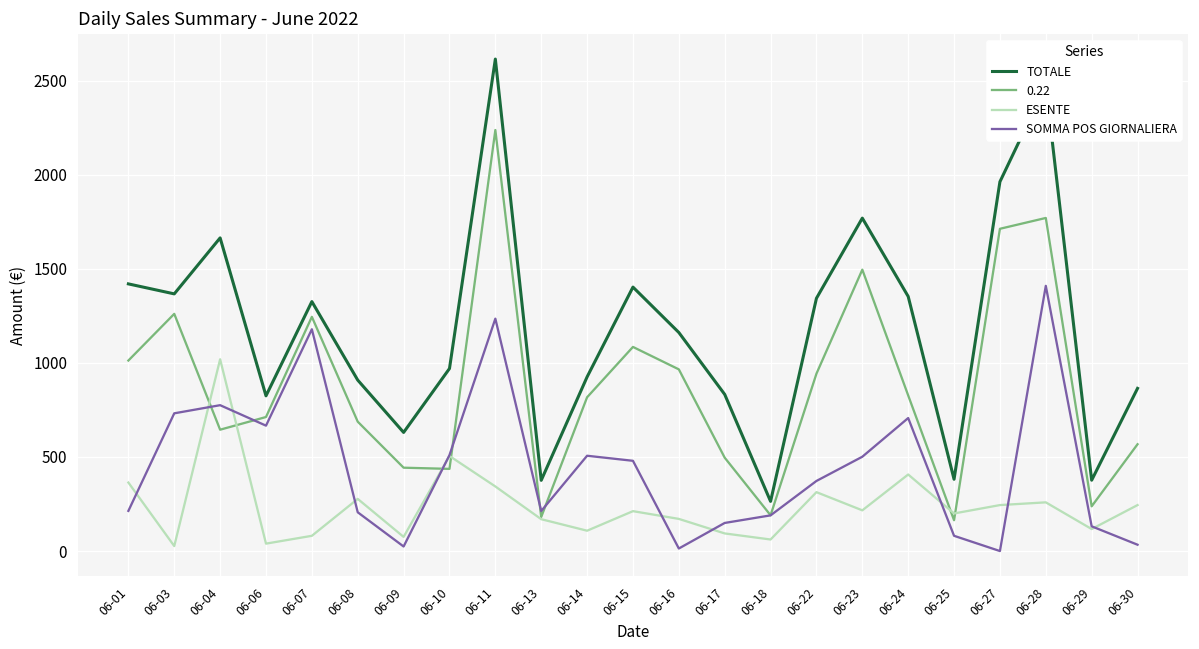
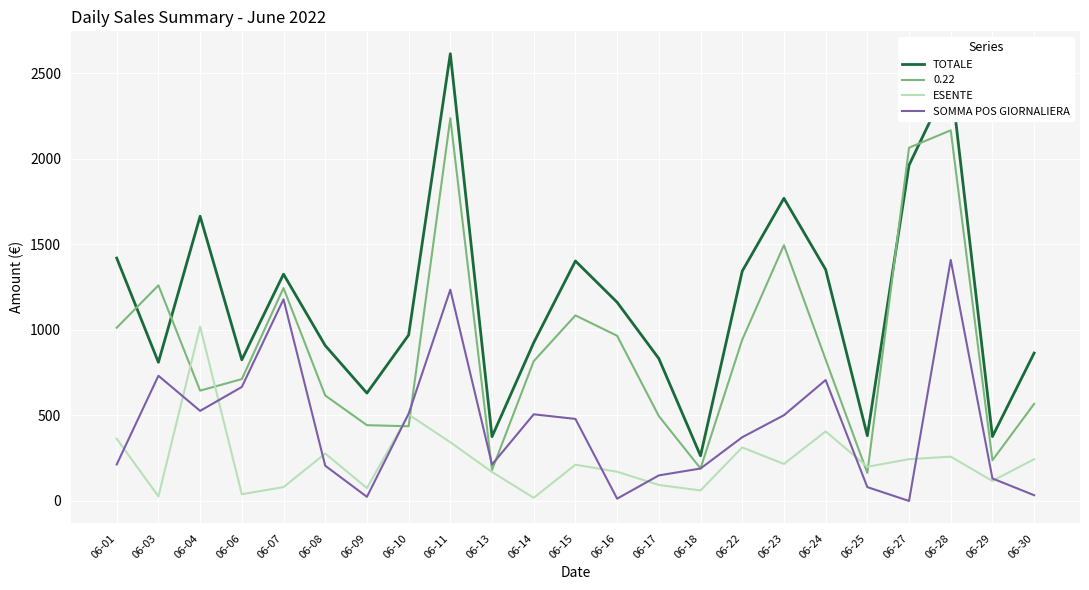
  {
    "TOTALE": {
      "06-01": 1420,
-     "06-03": 1370,
+     "06-03": 810,
      "06-04": 1660,
      "06-06": 820,
      "06-07": 1330,
      "06-08": 910,
      "06-09": 630,
      "06-10": 970,
      "06-11": 2610,
      "06-13": 380,
      "06-14": 930,
      "06-15": 1400,
      "06-16": 1160,
      "06-17": 830,
      "06-18": 260,
      "06-22": 1340,
      "06-23": 1770,
      "06-24": 1350,
      "06-25": 380,
      "06-27": 1960,
      "06-29": 380,
      "06-30": 860
    },
    "0.22": {
      "06-01": 1010,
      "06-03": 1260,
      "06-04": 640,
      "06-06": 710,
      "06-07": 1240,
-     "06-08": 690,
+     "06-08": 620,
      "06-09": 440,
      "06-10": 440,
      "06-11": 2240,
      "06-14": 820,
      "06-15": 1080,
      "06-16": 970,
      "06-17": 500,
      "06-22": 940,
      "06-23": 1500,
      "06-24": 830,
      "06-25": 160,
-     "06-27": 1710,
-     "06-28": 1770,
+     "06-27": 2060,
+     "06-28": 2170,
      "06-29": 240,
      "06-30": 570
    },
    "ESENTE": {
      "06-01": 360,
      "06-03": 30,
      "06-04": 1020,
      "06-06": 40,
      "06-07": 80,
      "06-08": 280,
      "06-09": 80,
      "06-11": 340,
-     "06-14": 110,
+     "06-14": 20,
      "06-15": 210,
      "06-16": 170,
      "06-17": 90,
      "06-18": 60,
      "06-22": 310,
      "06-23": 220,
      "06-24": 410,
      "06-25": 200,
      "06-27": 240,
      "06-28": 260,
      "06-30": 240
    },
    "SOMMA POS GIORNALIERA": {
      "06-01": 210,
      "06-03": 730,
-     "06-04": 780,
+     "06-04": 530,
      "06-06": 670,
      "06-07": 1180,
      "06-08": 210,
      "06-09": 20,
      "06-11": 1230,
      "06-13": 210,
      "06-14": 510,
      "06-15": 480,
      "06-16": 10,
      "06-17": 150,
      "06-22": 370,
      "06-23": 500,
      "06-24": 710,
      "06-25": 80,
      "06-27": 0,
      "06-28": 1410,
      "06-30": 30
    }
  }
